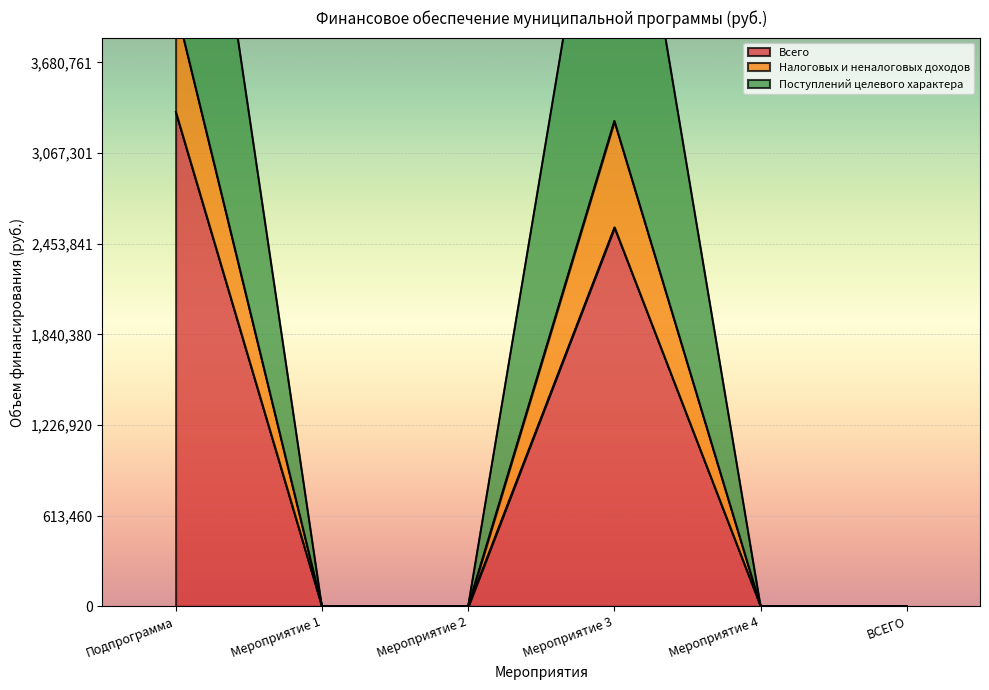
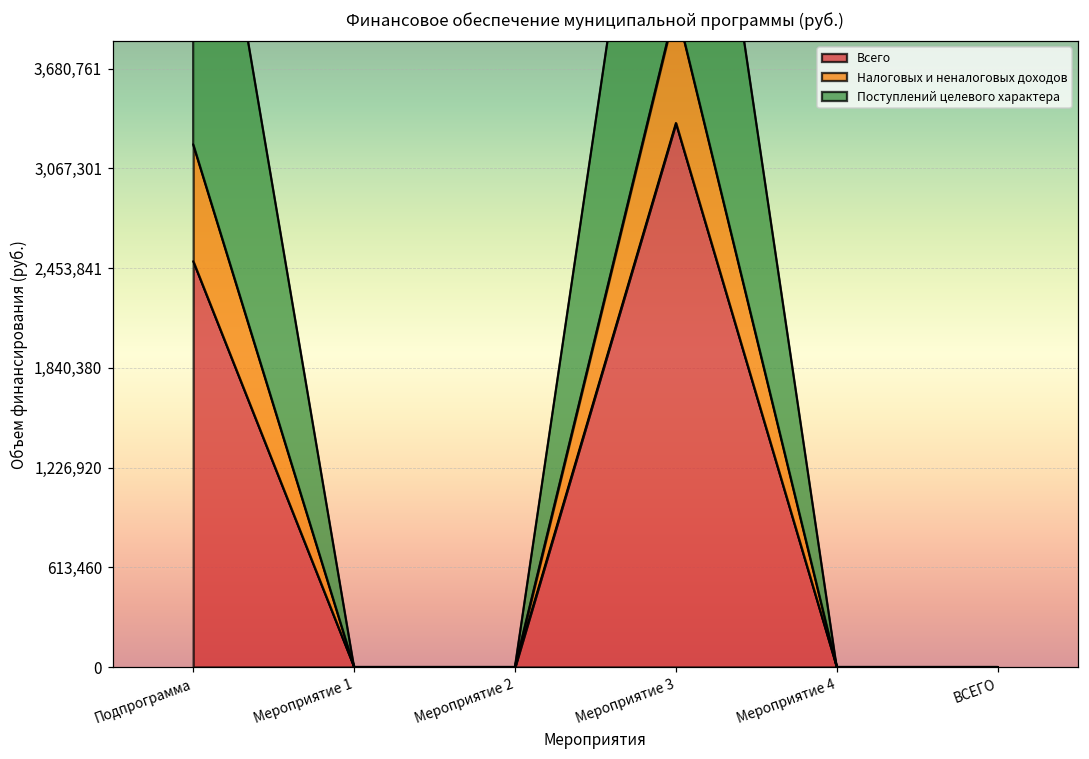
  {
    "Всего": {
-     "Подпрограмма": "3,350,000",
-     "Мероприятие 3": "2,560,000"
+     "Подпрограмма": "2,500,000",
+     "Мероприятие 3": "3,350,000"
    }
  }
